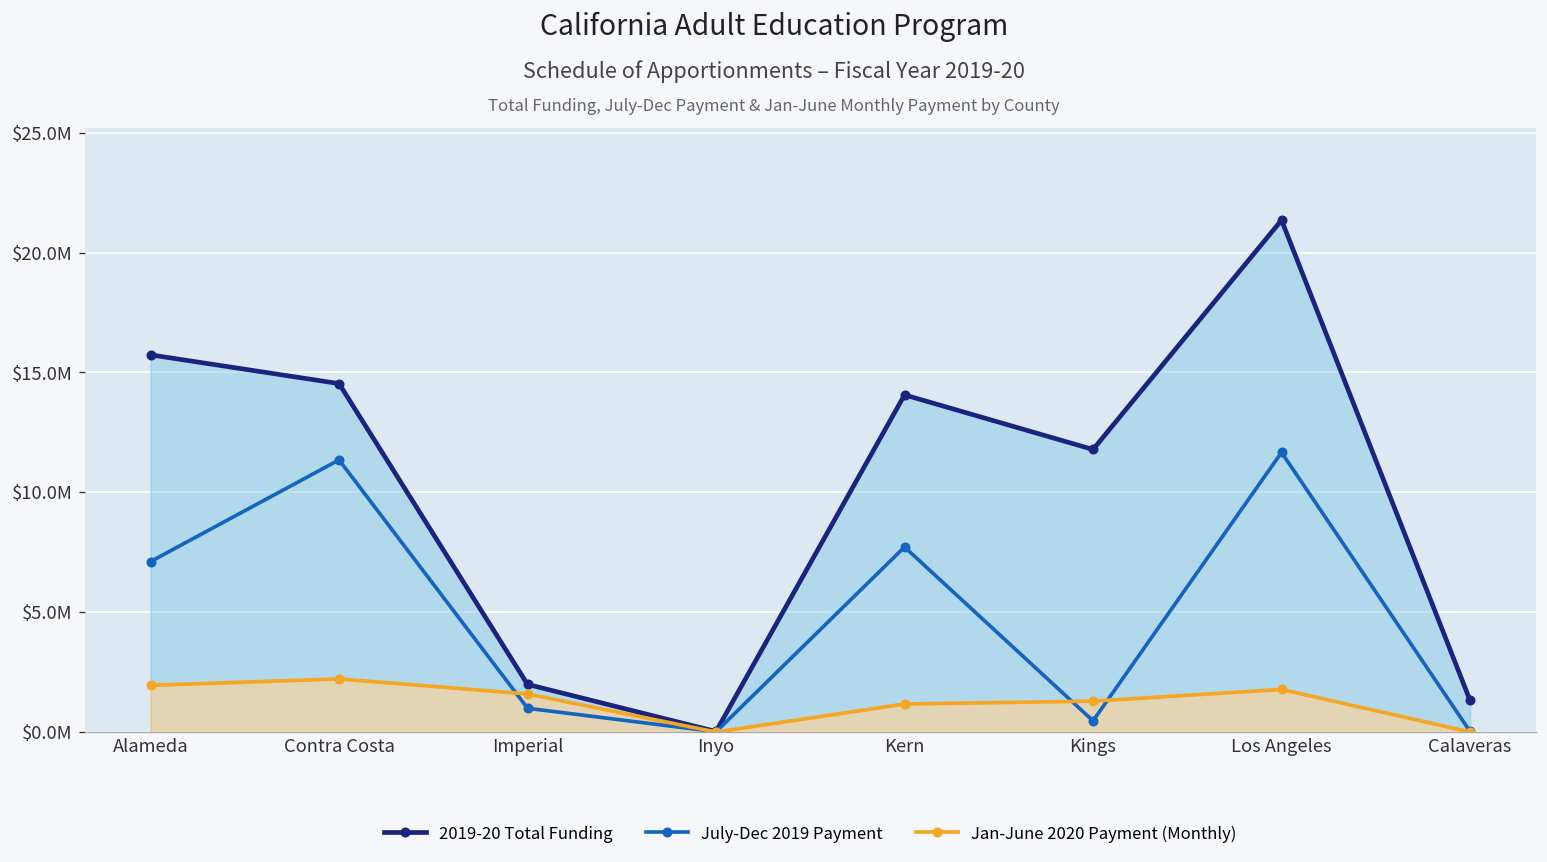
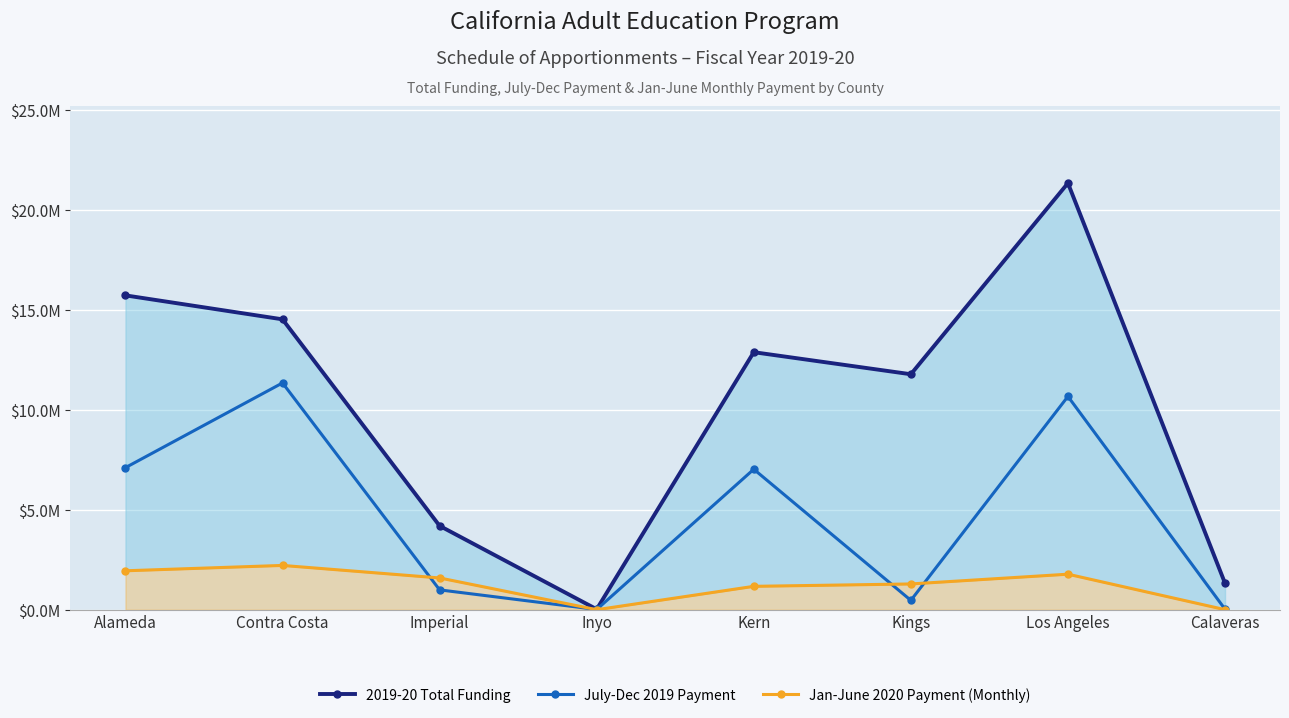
  {
    "2019-20 Total Funding": {
      "Alameda": "$15700000",
      "Contra Costa": "$14500000",
-     "Imperial": "$2000000",
-     "Kern": "$14100000",
+     "Imperial": "$4200000",
+     "Kern": "$12900000",
      "Kings": "$11800000",
      "Los Angeles": "$21400000",
      "Calaveras": "$1300000"
    },
    "July-Dec 2019 Payment": {
      "Alameda": "$7100000",
      "Contra Costa": "$11400000",
      "Imperial": "$1000000",
-     "Kern": "$7700000",
+     "Kern": "$7000000",
      "Kings": "$500000",
-     "Los Angeles": "$11700000"
+     "Los Angeles": "$10700000"
    },
    "Jan-June 2020 Payment (Monthly)": {
      "Alameda": "$2000000",
      "Contra Costa": "$2200000",
      "Imperial": "$1600000",
      "Kern": "$1200000",
      "Kings": "$1300000",
      "Los Angeles": "$1800000"
    }
  }
